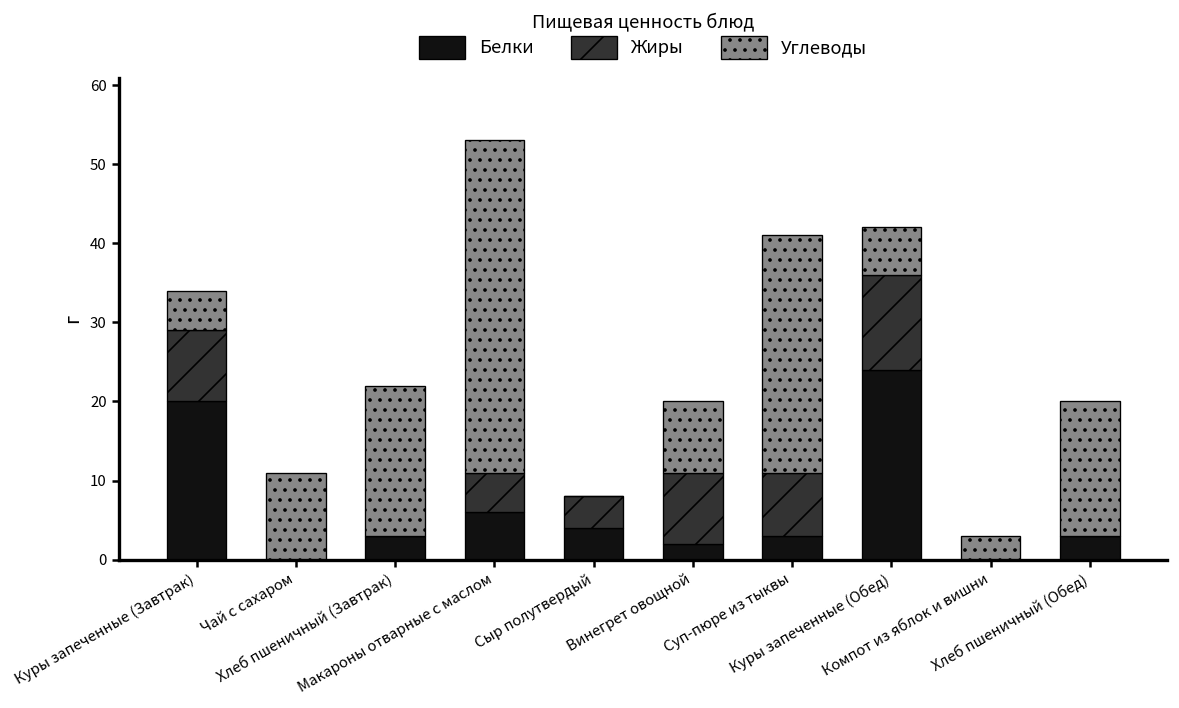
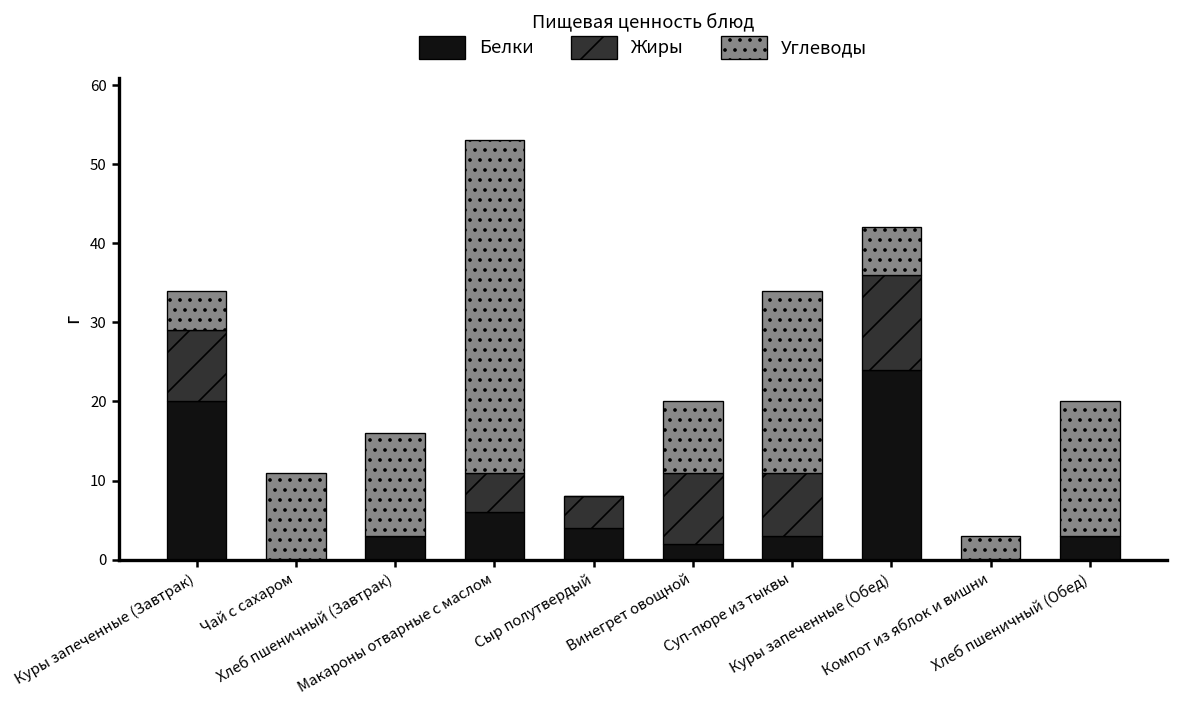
  {
    "Углеводы": {
      "Куры запеченные (Завтрак)": 5,
      "Чай с сахаром": 11,
-     "Хлеб пшеничный (Завтрак)": 19,
+     "Хлеб пшеничный (Завтрак)": 13,
      "Макароны отварные с маслом": 42,
      "Сыр полутвердый": 0,
      "Винегрет овощной": 9,
-     "Суп-пюре из тыквы": 30,
+     "Суп-пюре из тыквы": 23,
      "Куры запеченные (Обед)": 6,
      "Компот из яблок и вишни": 3,
      "Хлеб пшеничный (Обед)": 17
    }
  }
